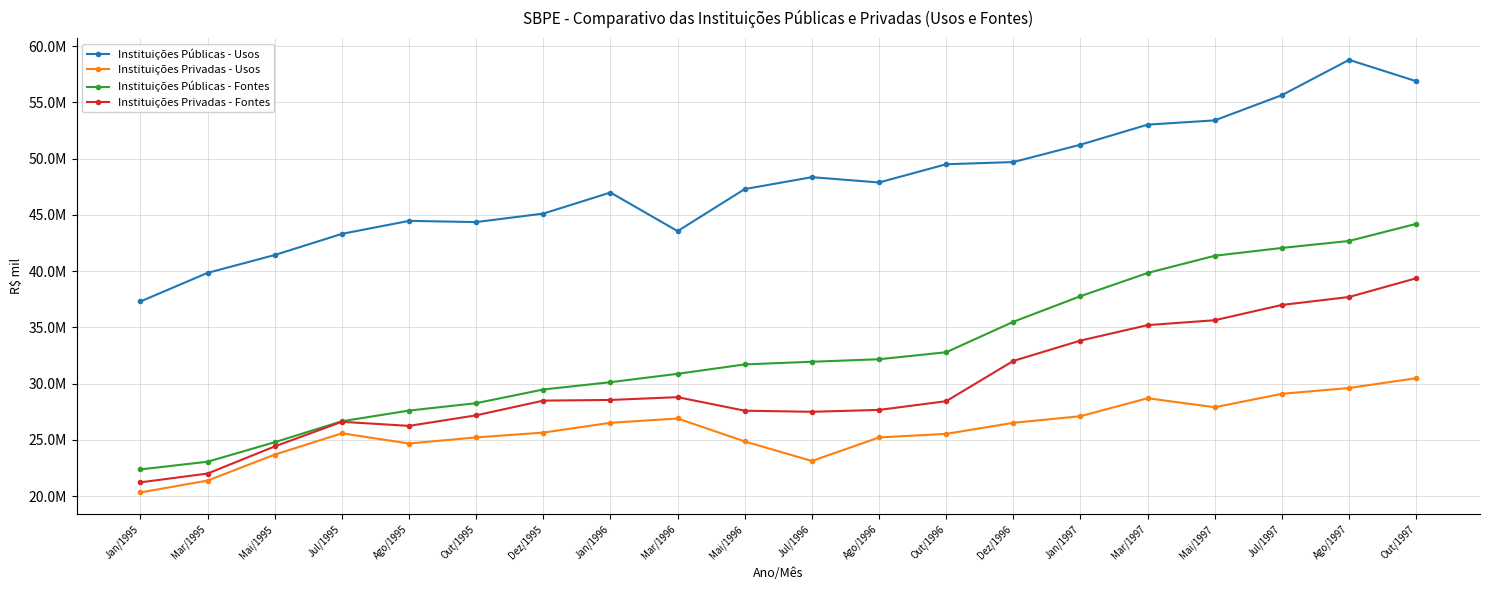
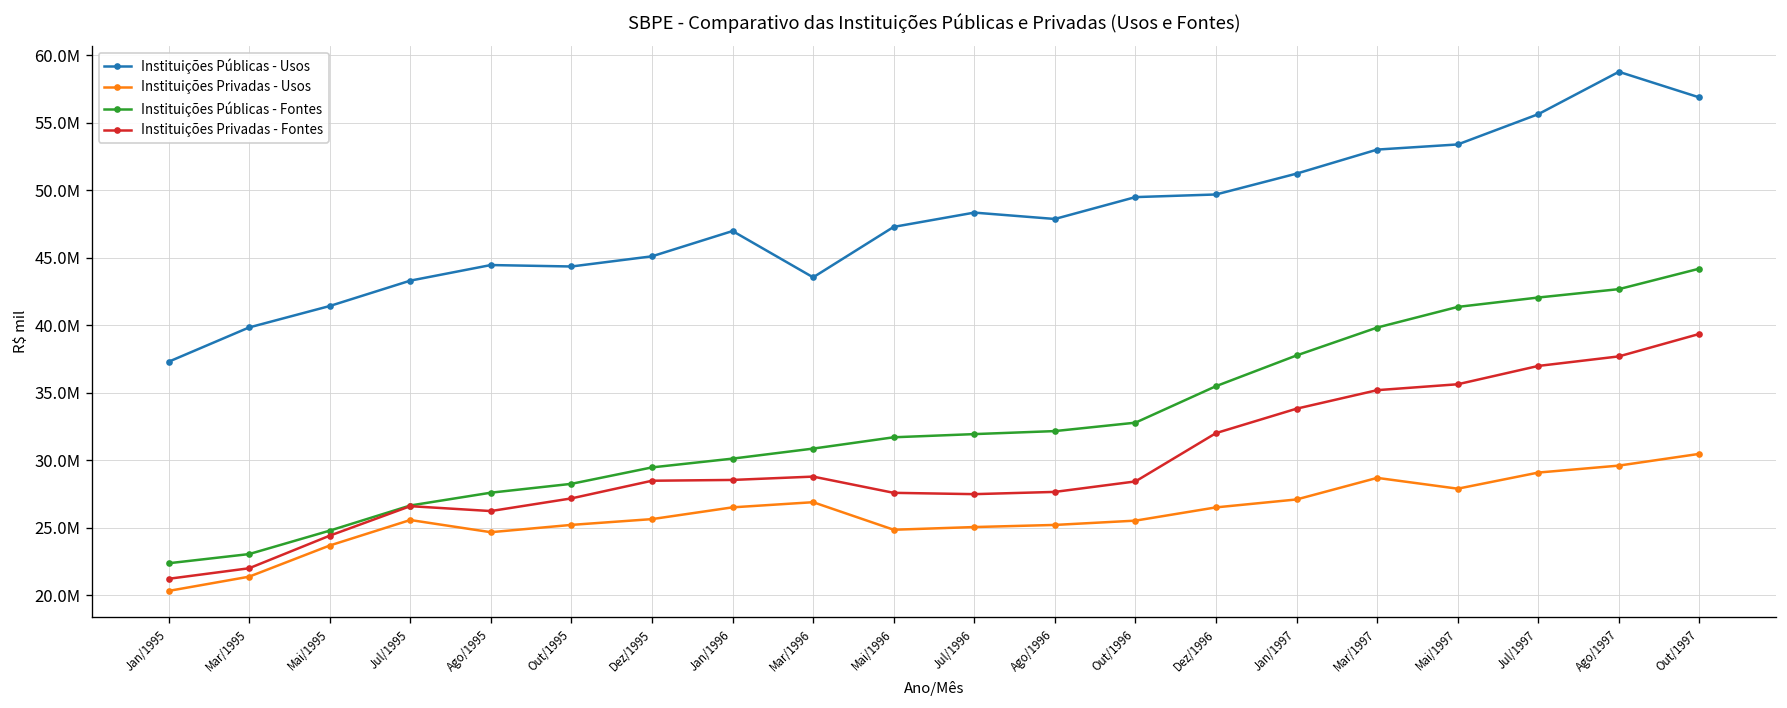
  {
    "Instituições Públicas - Usos": {
      "Jan/1995": 37300000,
      "Mar/1995": 39800000,
      "Mai/1995": 41400000,
      "Jul/1995": 43300000,
      "Ago/1995": 44500000,
      "Out/1995": 44400000,
      "Dez/1995": 45100000,
      "Jan/1996": 47000000,
      "Mar/1996": 43500000,
      "Mai/1996": 47300000,
      "Jul/1996": 48300000,
      "Ago/1996": 47900000,
      "Out/1996": 49500000,
      "Dez/1996": 49700000,
      "Jan/1997": 51200000,
      "Mar/1997": 53000000,
      "Mai/1997": 53400000,
      "Jul/1997": 55600000,
      "Ago/1997": 58800000,
      "Out/1997": 56900000
    },
    "Instituições Privadas - Usos": {
      "Jan/1995": 20300000,
      "Mar/1995": 21400000,
      "Mai/1995": 23700000,
      "Jul/1995": 25600000,
      "Ago/1995": 24700000,
      "Out/1995": 25200000,
      "Dez/1995": 25600000,
      "Jan/1996": 26500000,
      "Mar/1996": 26900000,
      "Mai/1996": 24900000,
-     "Jul/1996": 23100000,
+     "Jul/1996": 25100000,
      "Ago/1996": 25200000,
      "Out/1996": 25500000,
      "Dez/1996": 26500000,
      "Jan/1997": 27100000,
      "Mar/1997": 28700000,
      "Mai/1997": 27900000,
      "Jul/1997": 29100000,
      "Ago/1997": 29600000,
      "Out/1997": 30500000
    },
    "Instituições Públicas - Fontes": {
      "Jan/1995": 22400000,
      "Mar/1995": 23100000,
      "Mai/1995": 24800000,
      "Ago/1995": 27600000,
      "Out/1995": 28300000,
      "Dez/1995": 29500000,
      "Jan/1996": 30100000,
      "Mar/1996": 30900000,
      "Mai/1996": 31700000,
      "Jul/1996": 31900000,
      "Ago/1996": 32200000,
      "Out/1996": 32800000,
      "Dez/1996": 35500000,
      "Jan/1997": 37800000,
      "Mar/1997": 39800000,
      "Mai/1997": 41400000,
      "Jul/1997": 42100000,
      "Ago/1997": 42700000,
      "Out/1997": 44200000
    },
    "Instituições Privadas - Fontes": {
      "Jan/1995": 21200000,
      "Mar/1995": 22000000,
      "Mai/1995": 24400000,
      "Ago/1995": 26200000,
      "Out/1995": 27200000,
      "Dez/1995": 28500000,
      "Jan/1996": 28500000,
      "Mar/1996": 28800000,
      "Mai/1996": 27600000,
      "Jul/1996": 27500000,
      "Ago/1996": 27700000,
      "Out/1996": 28400000,
      "Dez/1996": 32000000,
      "Jan/1997": 33800000,
      "Mar/1997": 35200000,
      "Mai/1997": 35600000,
      "Jul/1997": 37000000,
      "Ago/1997": 37700000,
      "Out/1997": 39400000
    }
  }
